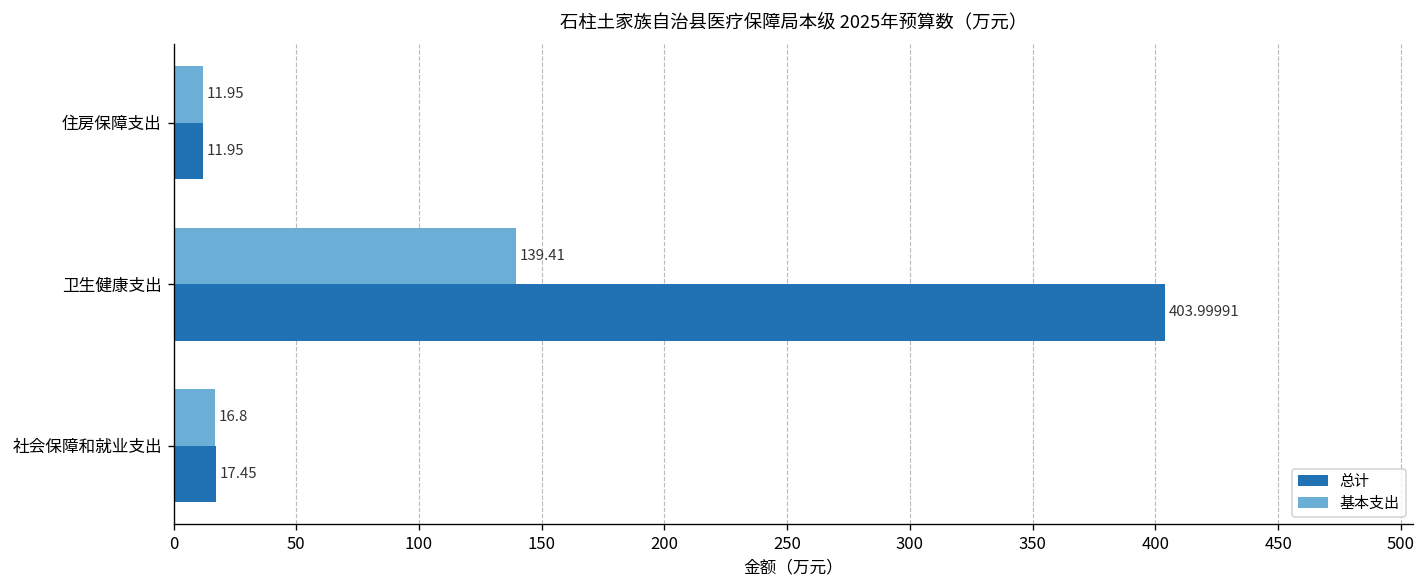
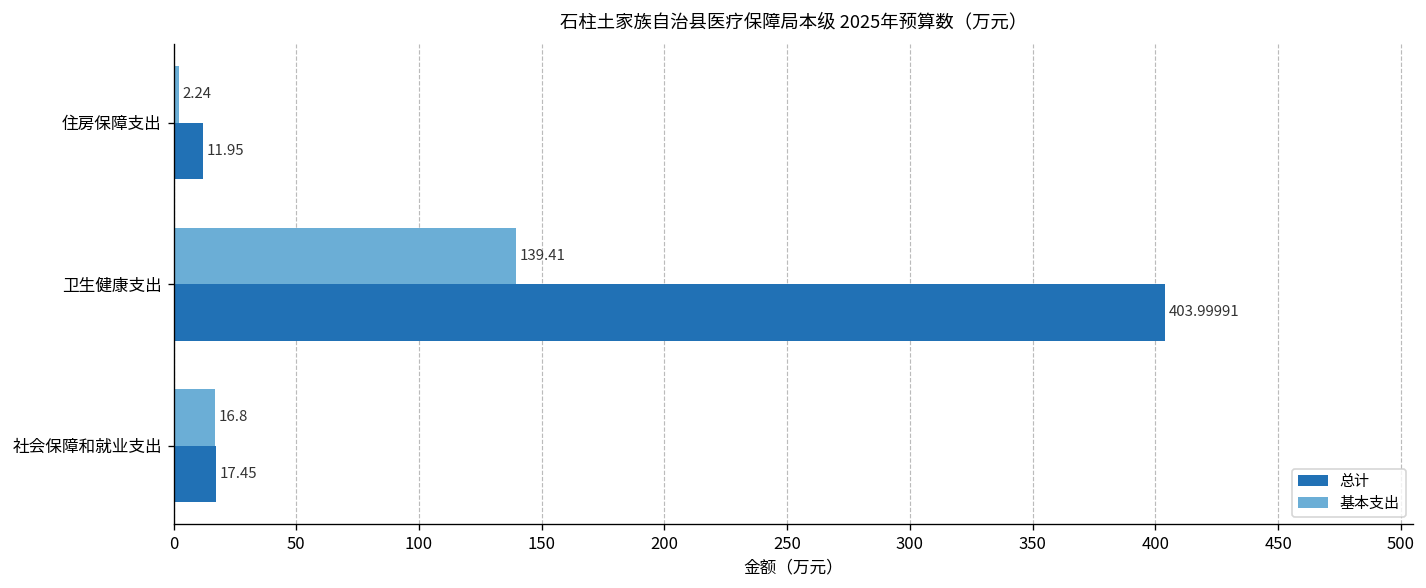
  {
    "总计": {
      "住房保障支出": 11.95,
      "卫生健康支出": 403.99991,
      "社会保障和就业支出": 17.45
    },
    "基本支出": {
-     "住房保障支出": 11.95,
+     "住房保障支出": 2.24,
      "卫生健康支出": 139.41,
      "社会保障和就业支出": 16.8
    }
  }
